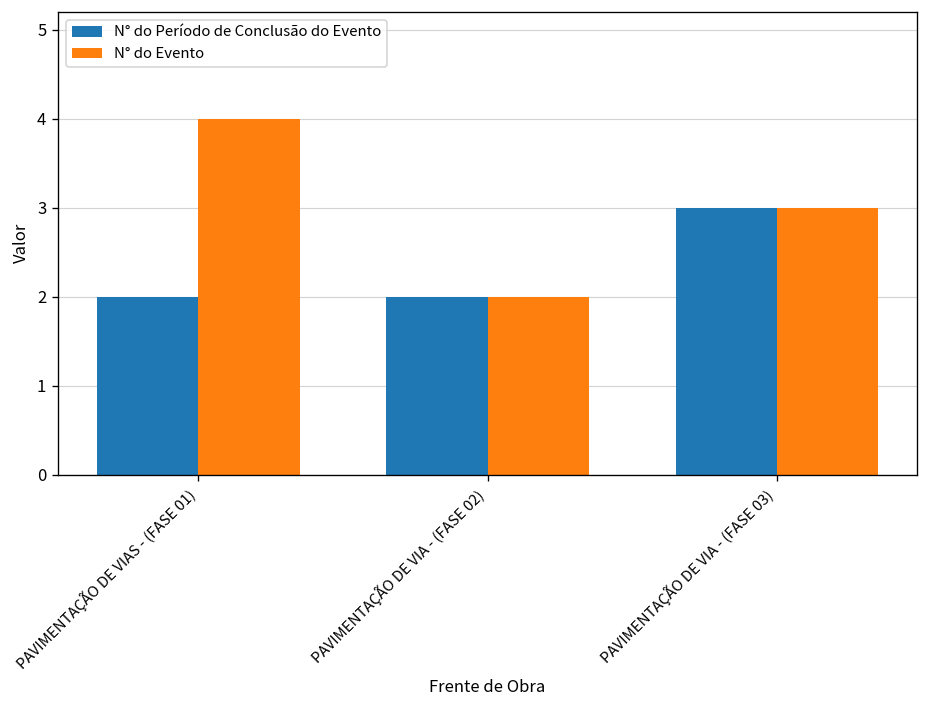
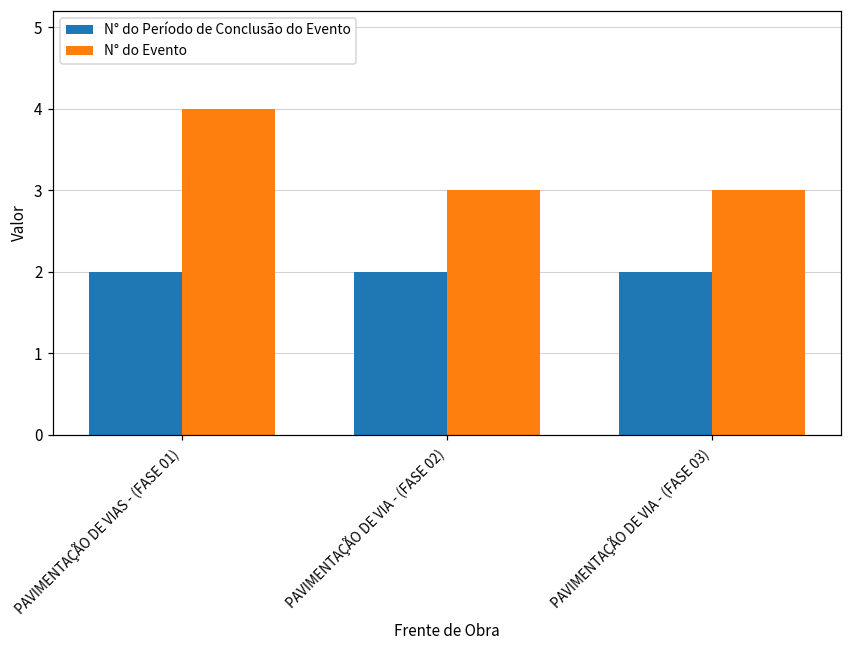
  {
    "N° do Período de Conclusão do Evento": {
      "PAVIMENTAÇÃO DE VIAS - (FASE 01)": 2,
      "PAVIMENTAÇÃO DE VIA - (FASE 02)": 2,
-     "PAVIMENTAÇÃO DE VIA - (FASE 03)": 3
+     "PAVIMENTAÇÃO DE VIA - (FASE 03)": 2
    },
    "N° do Evento": {
      "PAVIMENTAÇÃO DE VIAS - (FASE 01)": 4,
-     "PAVIMENTAÇÃO DE VIA - (FASE 02)": 2,
+     "PAVIMENTAÇÃO DE VIA - (FASE 02)": 3,
      "PAVIMENTAÇÃO DE VIA - (FASE 03)": 3
    }
  }
